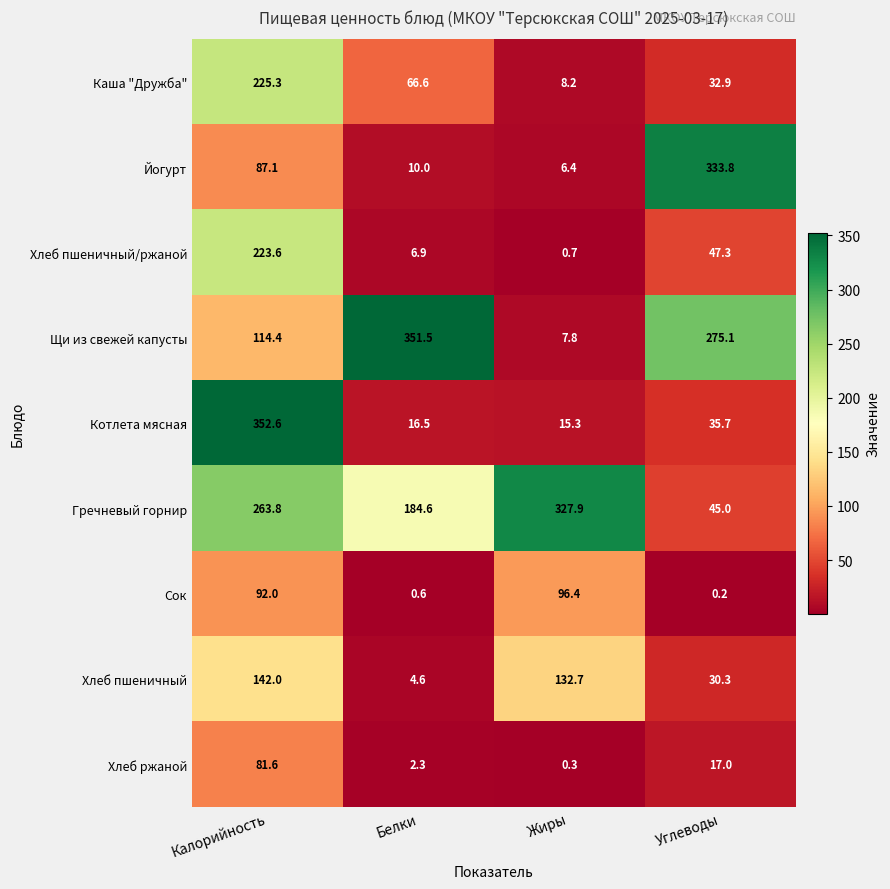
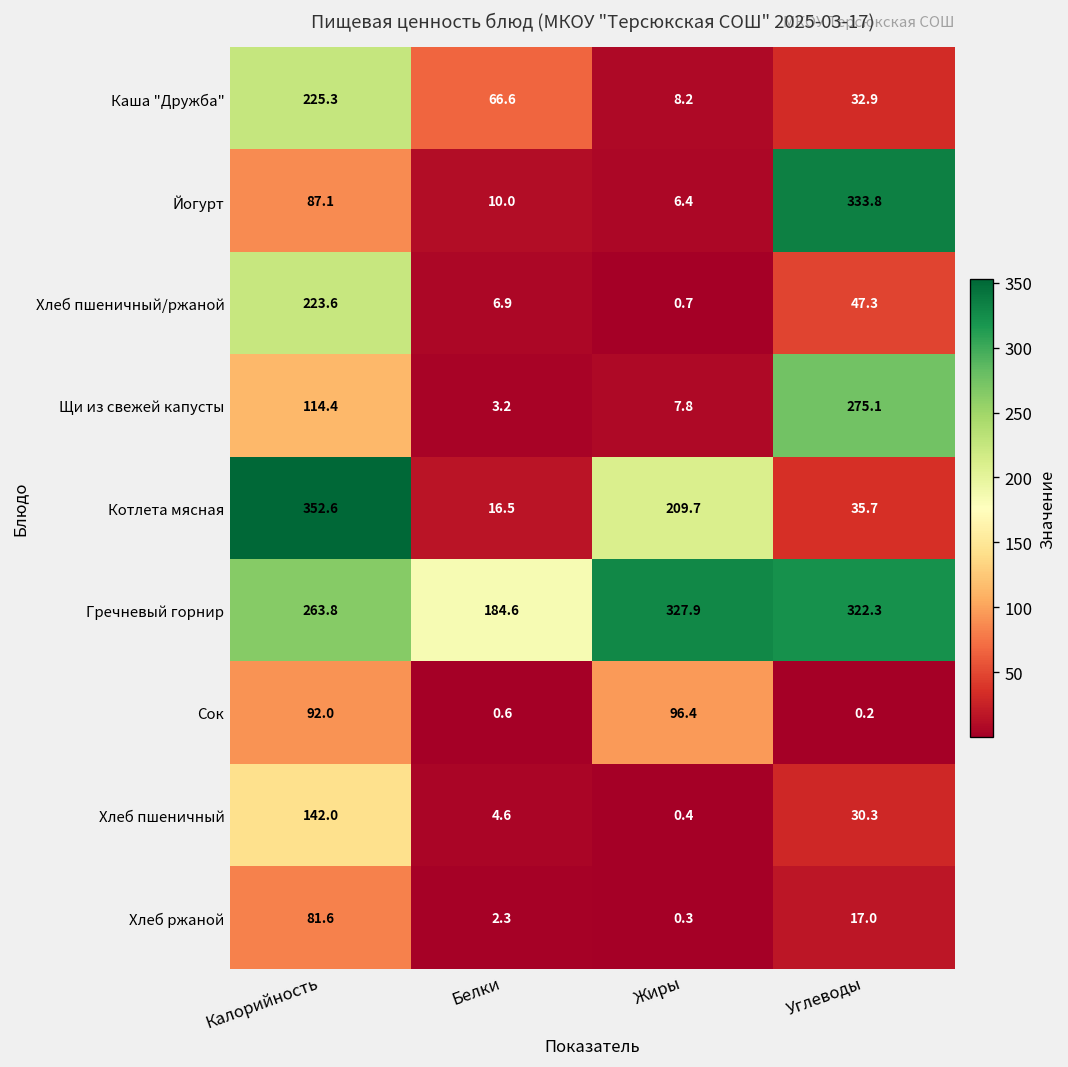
  {
    "Каша \"Дружба\"": {
      "Калорийность": 225.3,
      "Белки": 66.6,
      "Жиры": 8.2,
      "Углеводы": 32.9
    },
    "Йогурт": {
      "Калорийность": 87.1,
      "Белки": 10.0,
      "Жиры": 6.4,
      "Углеводы": 333.8
    },
    "Хлеб пшеничный/ржаной": {
      "Калорийность": 223.6,
      "Белки": 6.9,
      "Жиры": 0.7,
      "Углеводы": 47.3
    },
    "Щи из свежей капусты": {
      "Калорийность": 114.4,
-     "Белки": 351.5,
+     "Белки": 3.2,
      "Жиры": 7.8,
      "Углеводы": 275.1
    },
    "Котлета мясная": {
      "Калорийность": 352.6,
      "Белки": 16.5,
-     "Жиры": 15.3,
+     "Жиры": 209.7,
      "Углеводы": 35.7
    },
    "Гречневый горнир": {
      "Калорийность": 263.8,
      "Белки": 184.6,
      "Жиры": 327.9,
-     "Углеводы": 45.0
+     "Углеводы": 322.3
    },
    "Сок": {
      "Калорийность": 92.0,
      "Белки": 0.6,
      "Жиры": 96.4,
      "Углеводы": 0.2
    },
    "Хлеб пшеничный": {
      "Калорийность": 142.0,
      "Белки": 4.6,
-     "Жиры": 132.7,
+     "Жиры": 0.4,
      "Углеводы": 30.3
    },
    "Хлеб ржаной": {
      "Калорийность": 81.6,
      "Белки": 2.3,
      "Жиры": 0.3,
      "Углеводы": 17.0
    }
  }
